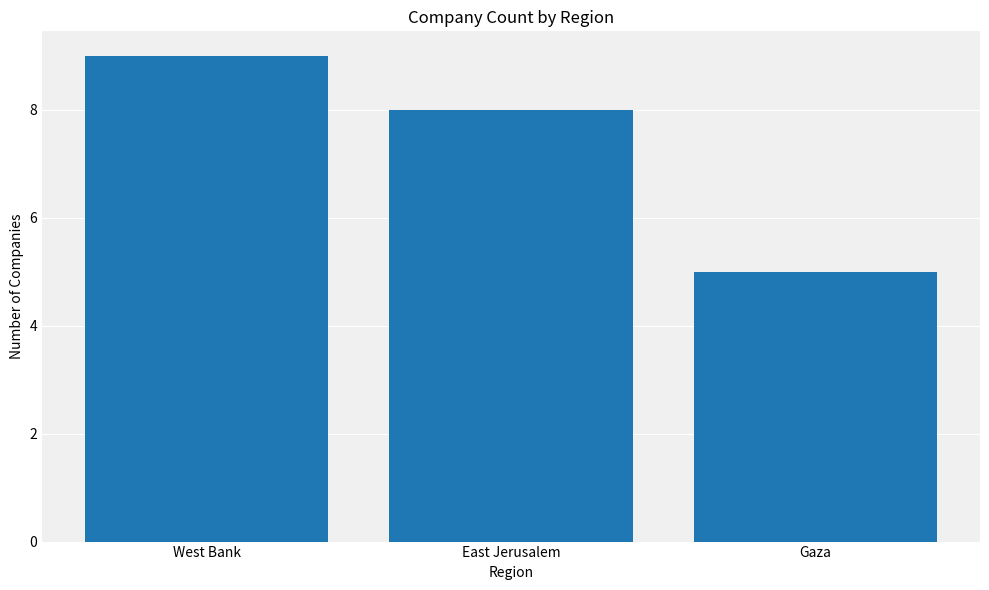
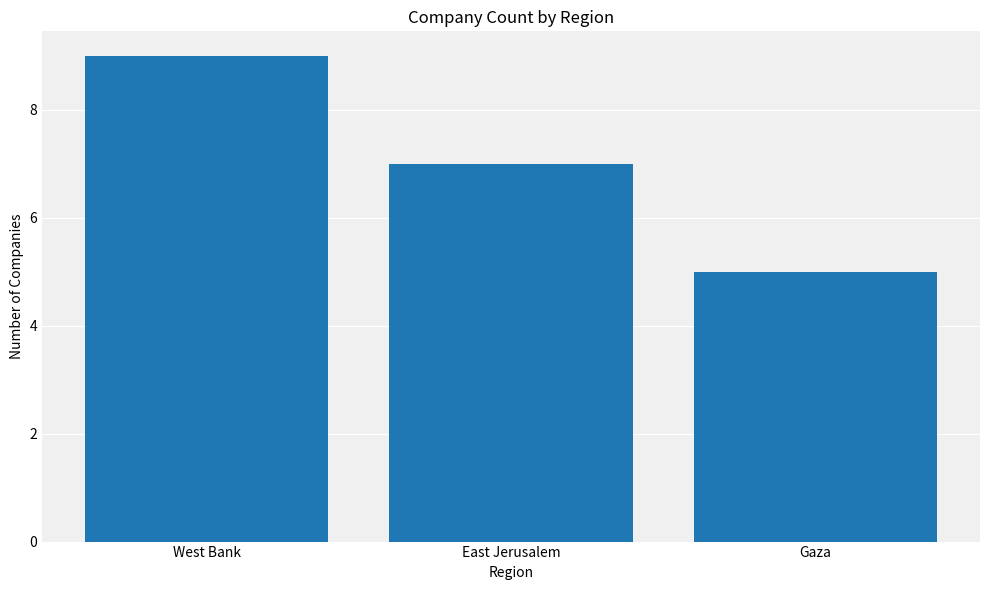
  {
    "West Bank": 9,
-   "East Jerusalem": 8,
+   "East Jerusalem": 7,
    "Gaza": 5
  }
